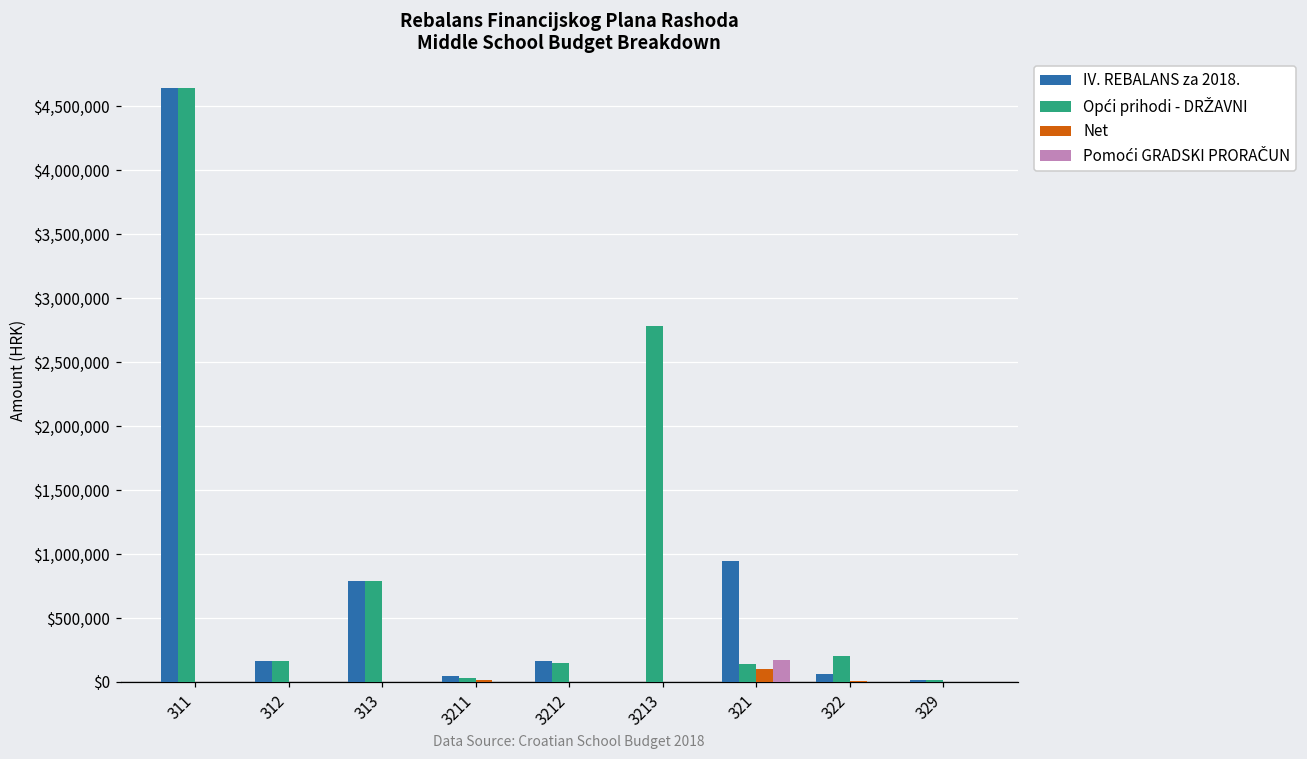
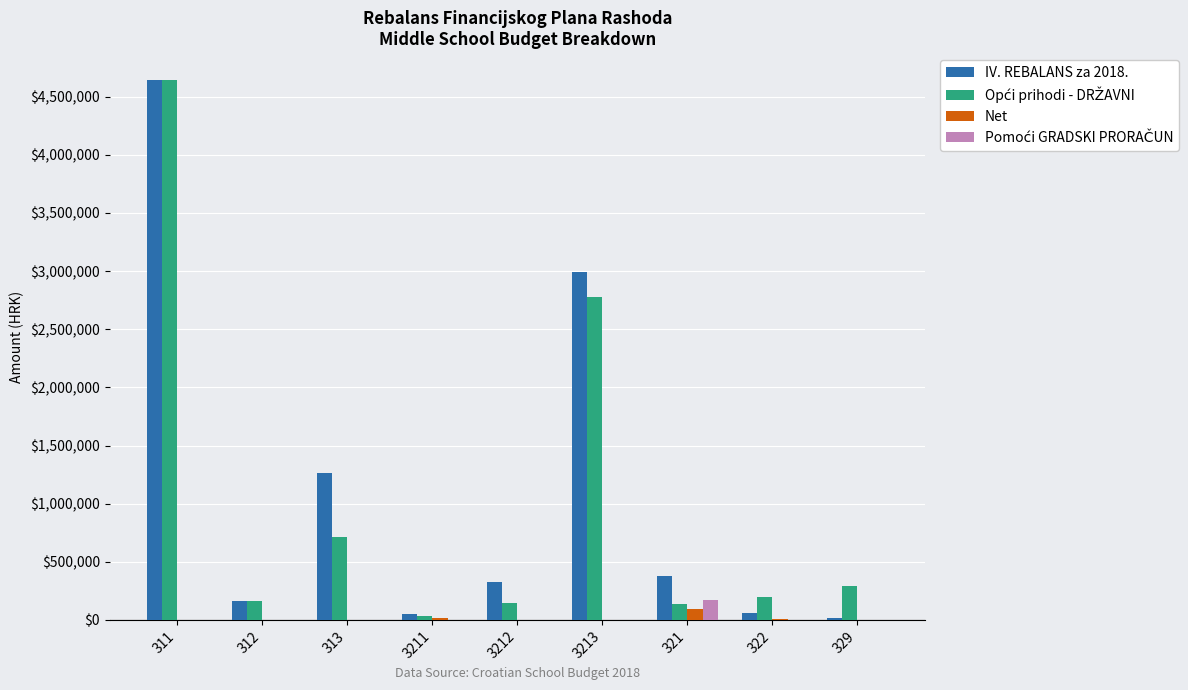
  {
    "IV. REBALANS za 2018.": {
      "311": "$4,640,000",
      "312": "$160,000",
-     "313": "$790,000",
+     "313": "$1,260,000",
      "3211": "$50,000",
-     "3212": "$170,000",
-     "3213": "$0",
-     "321": "$940,000",
+     "3212": "$320,000",
+     "3213": "$2,990,000",
+     "321": "$370,000",
      "322": "$60,000"
    },
    "Opći prihodi - DRŽAVNI": {
      "311": "$4,640,000",
      "312": "$160,000",
-     "313": "$790,000",
+     "313": "$720,000",
      "3211": "$30,000",
      "3212": "$150,000",
      "3213": "$2,780,000",
      "321": "$140,000",
      "322": "$200,000",
-     "329": "$10,000"
+     "329": "$290,000"
    },
    "Net": {
      "311": "$0",
      "312": "$0",
      "313": "$0",
      "3212": "$0",
      "3213": "$0",
      "321": "$100,000",
      "329": "$0"
    },
    "Pomoći GRADSKI PRORAČUN": {
      "311": "$0",
      "312": "$0",
      "313": "$0",
      "3212": "$0",
      "3213": "$0",
      "321": "$170,000",
      "329": "$0"
    }
  }
